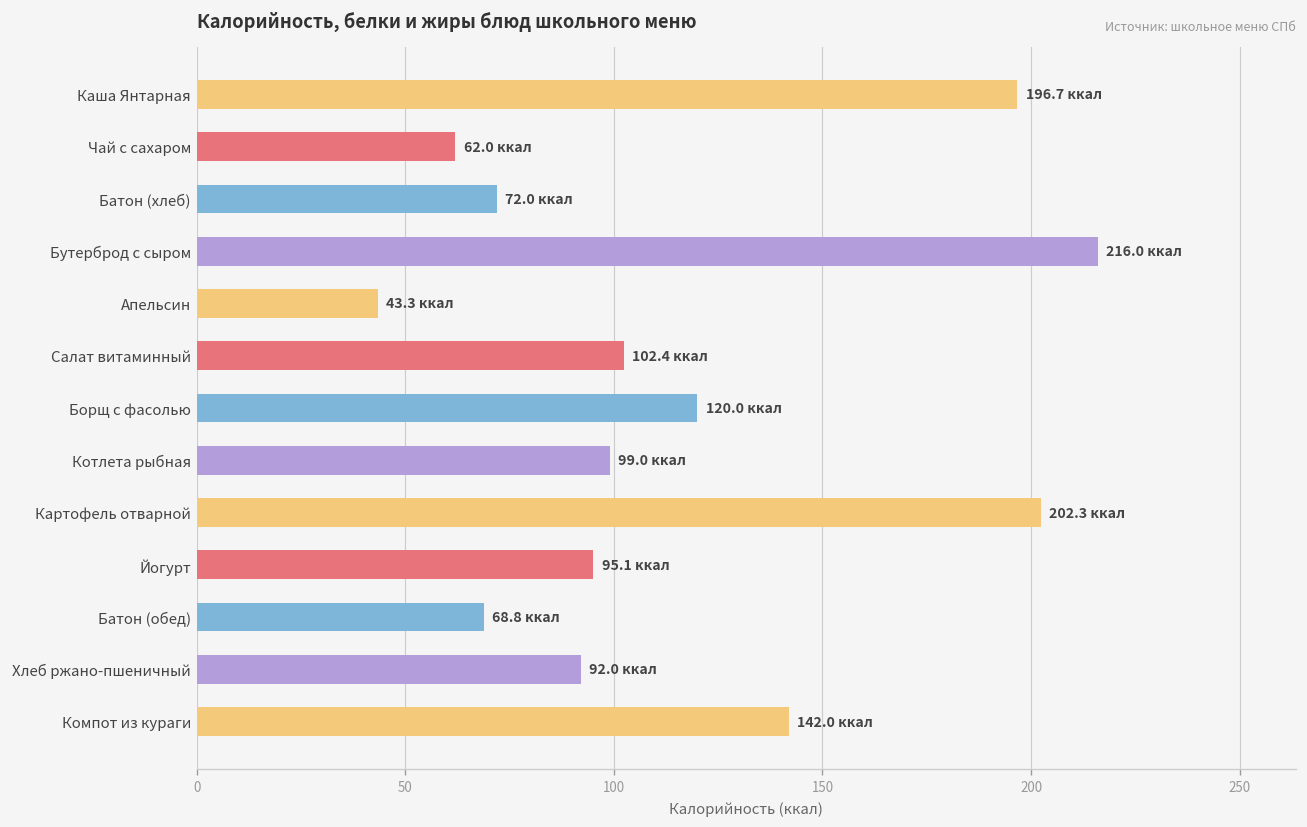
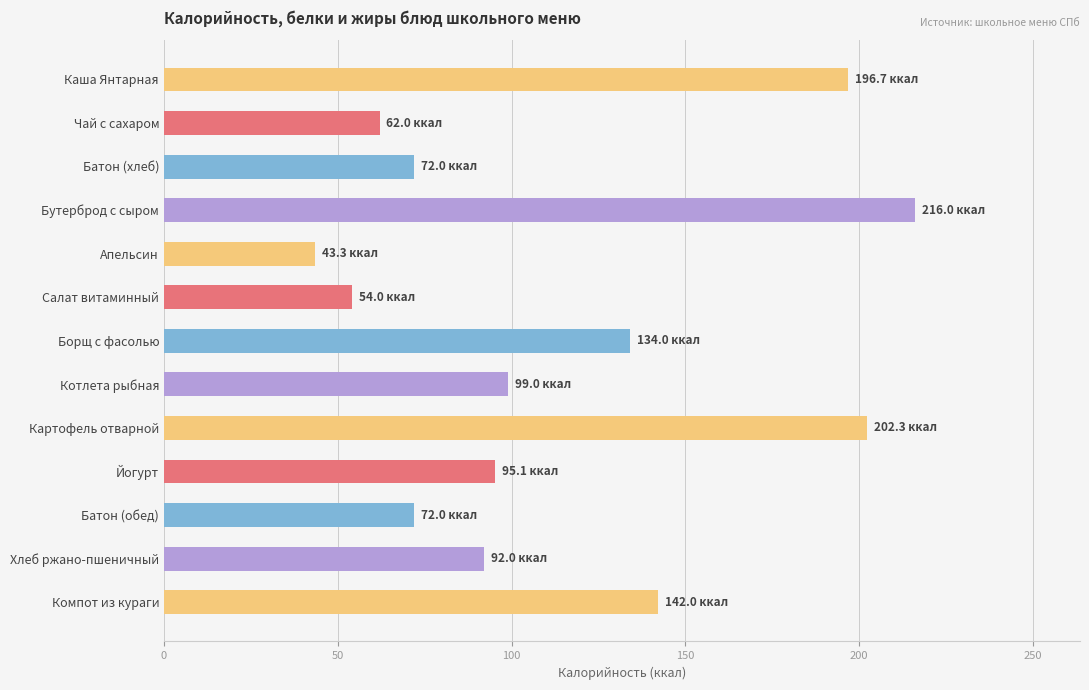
  {
    "Каша Янтарная": 196.7,
    "Чай с сахаром": 62.0,
    "Батон (хлеб)": 72.0,
    "Бутерброд с сыром": 216.0,
    "Апельсин": 43.3,
-   "Салат витаминный": 102.4,
-   "Борщ с фасолью": 120.0,
+   "Салат витаминный": 54.0,
+   "Борщ с фасолью": 134.0,
    "Котлета рыбная": 99.0,
    "Картофель отварной": 202.3,
    "Йогурт": 95.1,
-   "Батон (обед)": 68.8,
+   "Батон (обед)": 72.0,
    "Хлеб ржано-пшеничный": 92.0,
    "Компот из кураги": 142.0
  }
